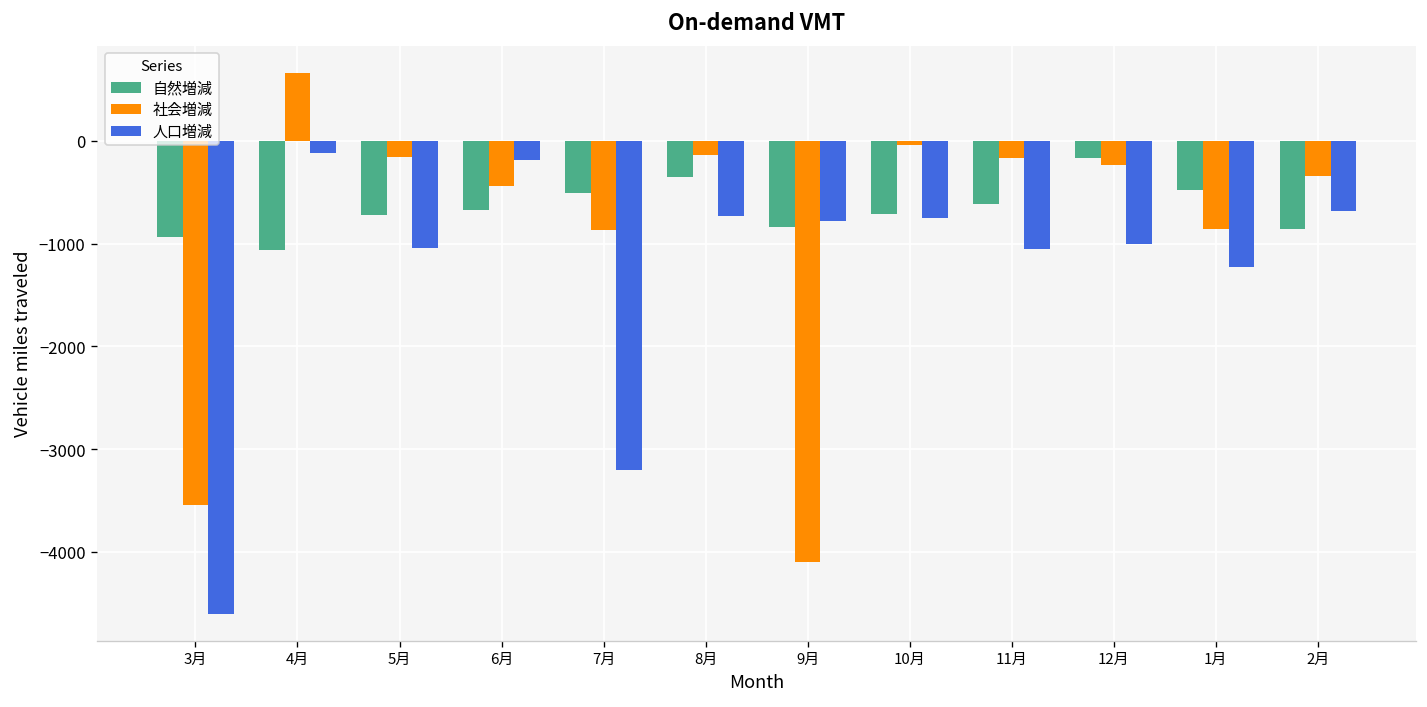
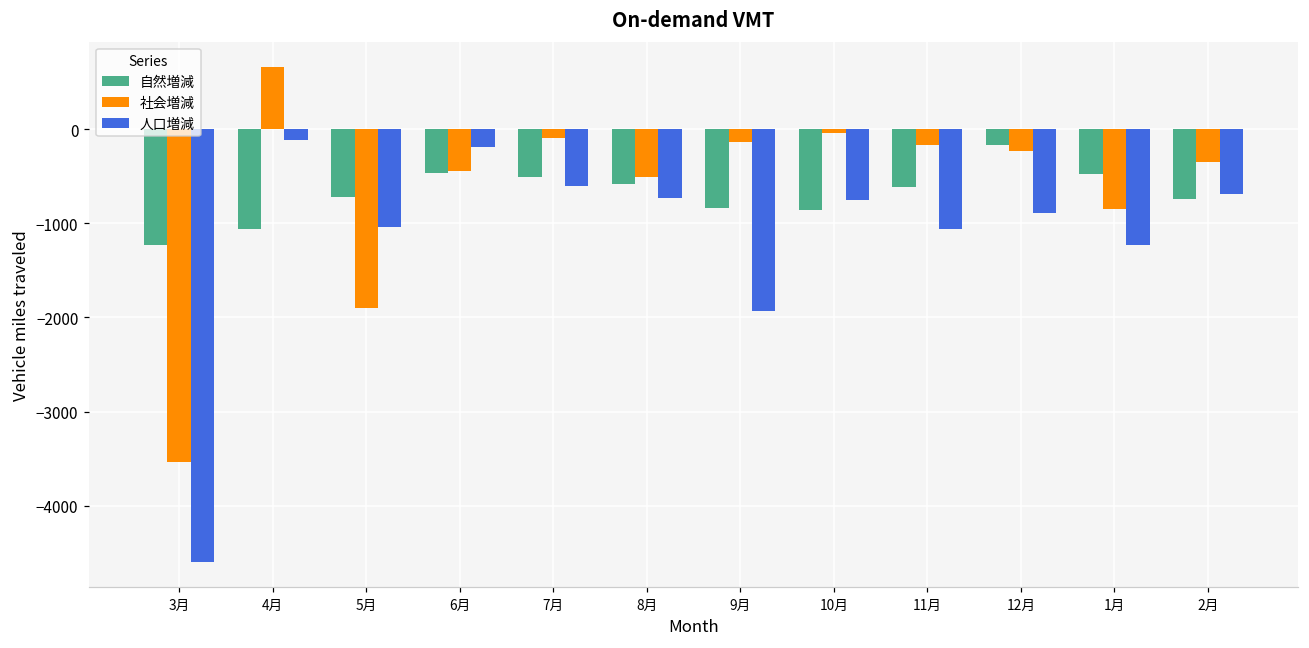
  {
    "自然増減": {
-     "3月": -900,
+     "3月": -1200,
      "4月": -1100,
      "5月": -700,
-     "6月": -700,
+     "6月": -500,
      "7月": -500,
-     "8月": -300,
+     "8月": -600,
      "9月": -800,
-     "10月": -700,
+     "10月": -900,
      "11月": -600,
      "12月": -200,
      "1月": -500,
-     "2月": -900
+     "2月": -700
    },
    "社会増減": {
      "3月": -3500,
      "4月": 700,
-     "5月": -200,
+     "5月": -1900,
      "6月": -400,
-     "7月": -900,
-     "8月": -100,
-     "9月": -4100,
+     "7月": -100,
+     "8月": -500,
+     "9月": -100,
      "10月": 0,
      "11月": -200,
      "12月": -200,
      "1月": -900,
      "2月": -300
    },
    "人口増減": {
      "3月": -4600,
      "4月": -100,
      "5月": -1000,
      "6月": -200,
-     "7月": -3200,
+     "7月": -600,
      "8月": -700,
-     "9月": -800,
+     "9月": -1900,
      "10月": -800,
      "11月": -1100,
-     "12月": -1000,
+     "12月": -900,
      "1月": -1200,
      "2月": -700
    }
  }
